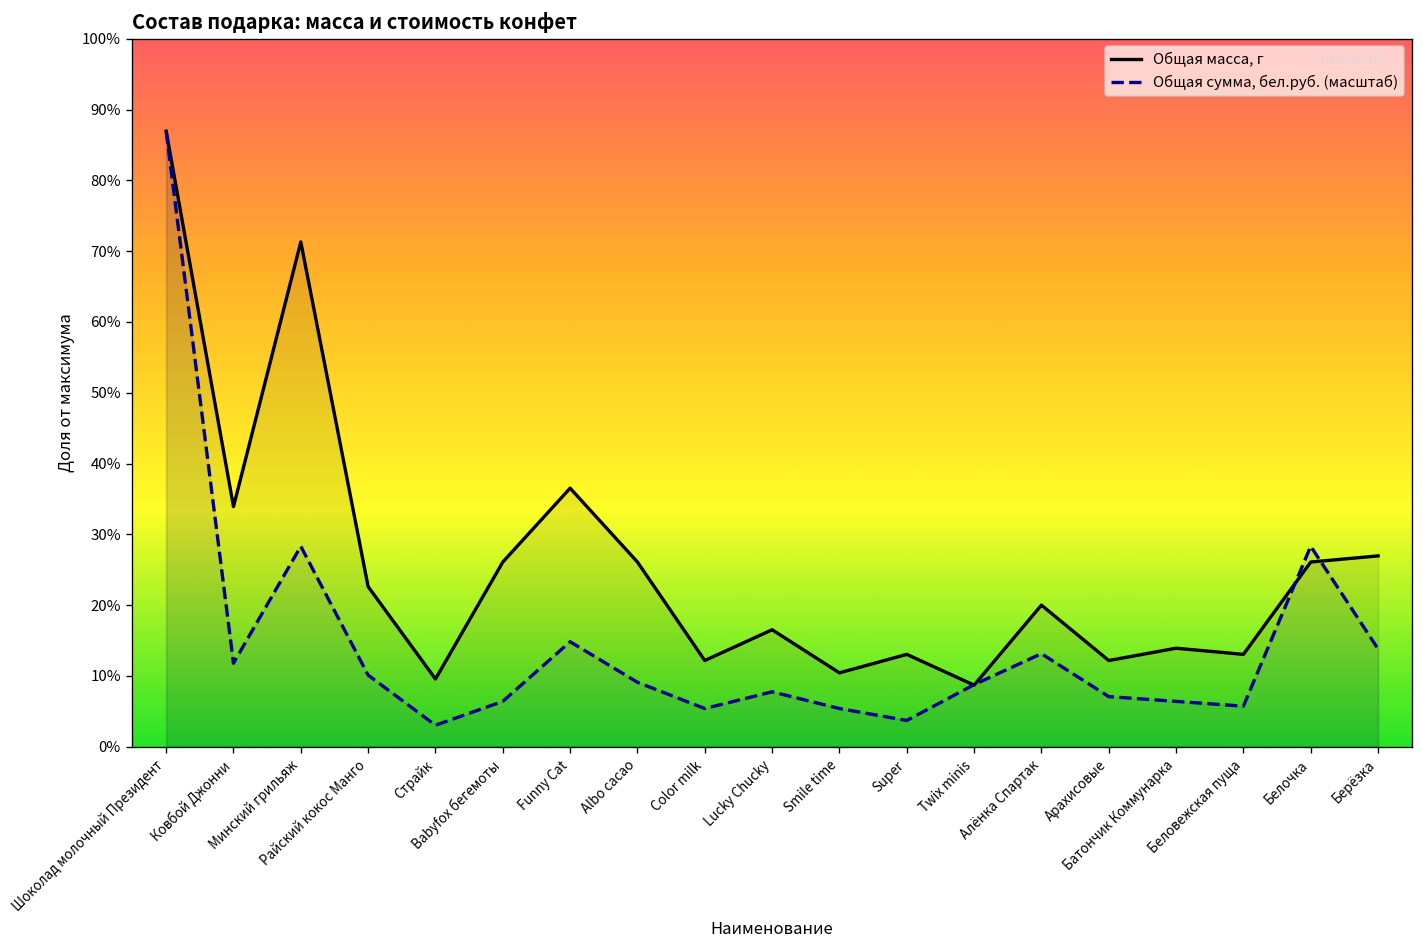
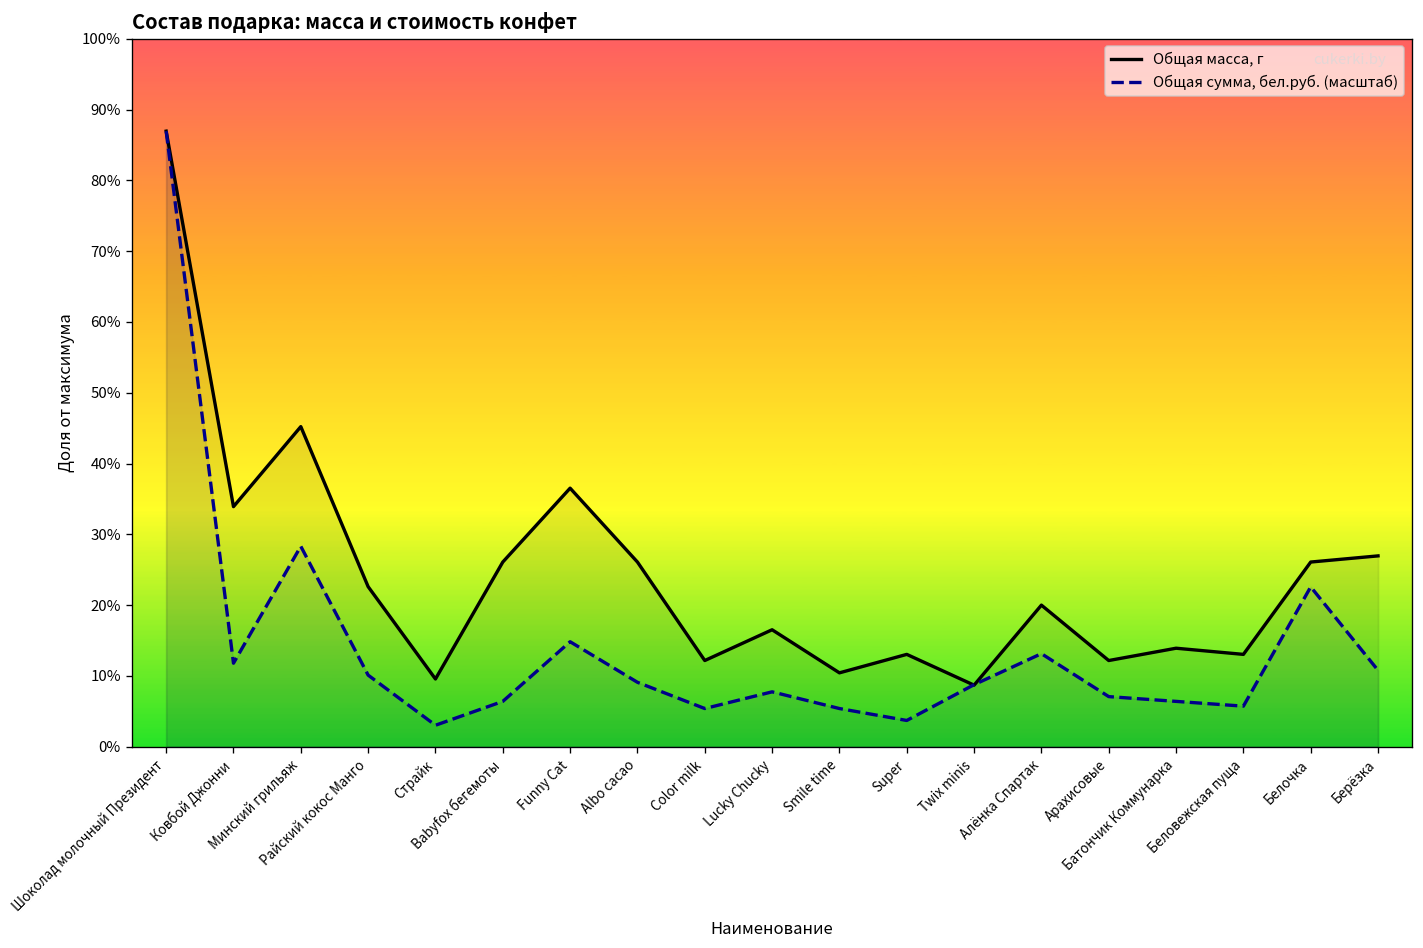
  {
    "Общая масса, г": {
      "Ковбой Джонни": "34%",
-     "Минский грильяж": "71%",
+     "Минский грильяж": "45%",
      "Райский кокос Манго": "23%",
      "Страйк": "10%",
      "Babyfox бегемоты": "26%",
      "Funny Cat": "37%",
      "Albo cacao": "26%",
      "Color milk": "12%",
      "Lucky Chucky": "17%",
      "Smile time": "10%",
      "Super": "13%",
      "Алёнка Спартак": "20%",
      "Арахисовые": "12%",
      "Батончик Коммунарка": "14%",
      "Беловежская пуща": "13%",
      "Белочка": "26%",
      "Берёзка": "27%"
    },
    "Общая сумма, бел.руб. (масштаб)": {
      "Ковбой Джонни": "12%",
      "Минский грильяж": "28%",
      "Райский кокос Манго": "10%",
      "Страйк": "3%",
      "Babyfox бегемоты": "6%",
      "Funny Cat": "15%",
      "Albo cacao": "9%",
      "Color milk": "5%",
      "Lucky Chucky": "8%",
      "Smile time": "5%",
      "Super": "4%",
      "Алёнка Спартак": "13%",
      "Арахисовые": "7%",
      "Батончик Коммунарка": "6%",
      "Беловежская пуща": "6%",
-     "Белочка": "28%",
-     "Берёзка": "14%"
+     "Белочка": "23%",
+     "Берёзка": "11%"
    }
  }
